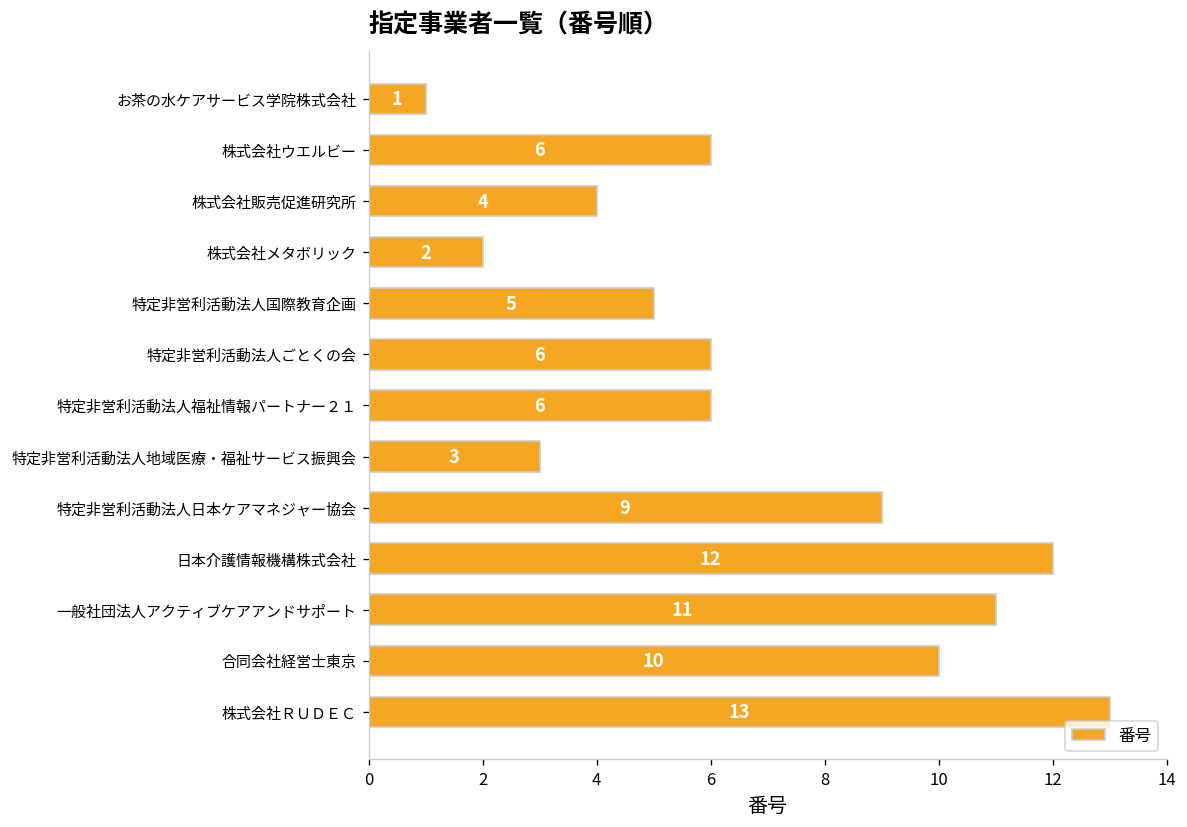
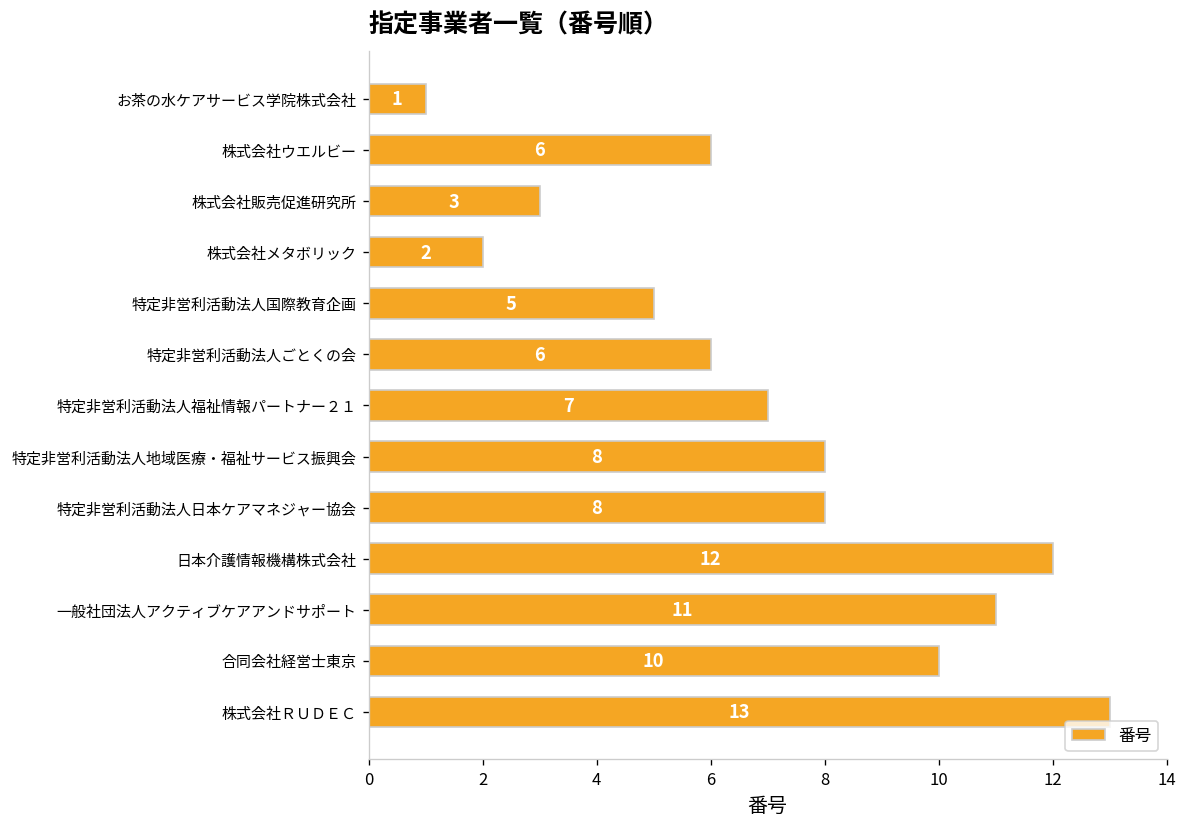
  {
    "お茶の水ケアサービス学院株式会社": 1,
    "株式会社ウエルビー": 6,
-   "株式会社販売促進研究所": 4,
+   "株式会社販売促進研究所": 3,
    "株式会社メタボリック": 2,
    "特定非営利活動法人国際教育企画": 5,
    "特定非営利活動法人ごとくの会": 6,
-   "特定非営利活動法人福祉情報パートナー２１": 6,
-   "特定非営利活動法人地域医療・福祉サービス振興会": 3,
-   "特定非営利活動法人日本ケアマネジャー協会": 9,
+   "特定非営利活動法人福祉情報パートナー２１": 7,
+   "特定非営利活動法人地域医療・福祉サービス振興会": 8,
+   "特定非営利活動法人日本ケアマネジャー協会": 8,
    "日本介護情報機構株式会社": 12,
    "一般社団法人アクティブケアアンドサポート": 11,
    "合同会社経営士東京": 10,
    "株式会社ＲＵＤＥＣ": 13
  }
